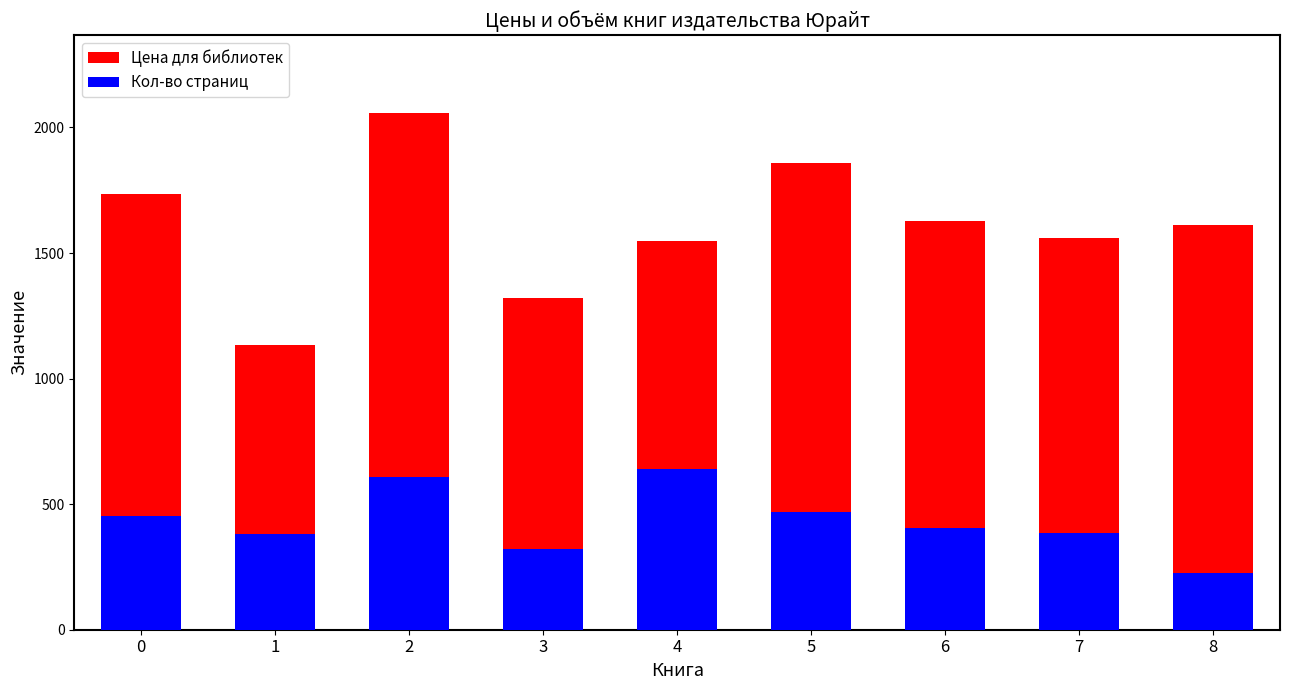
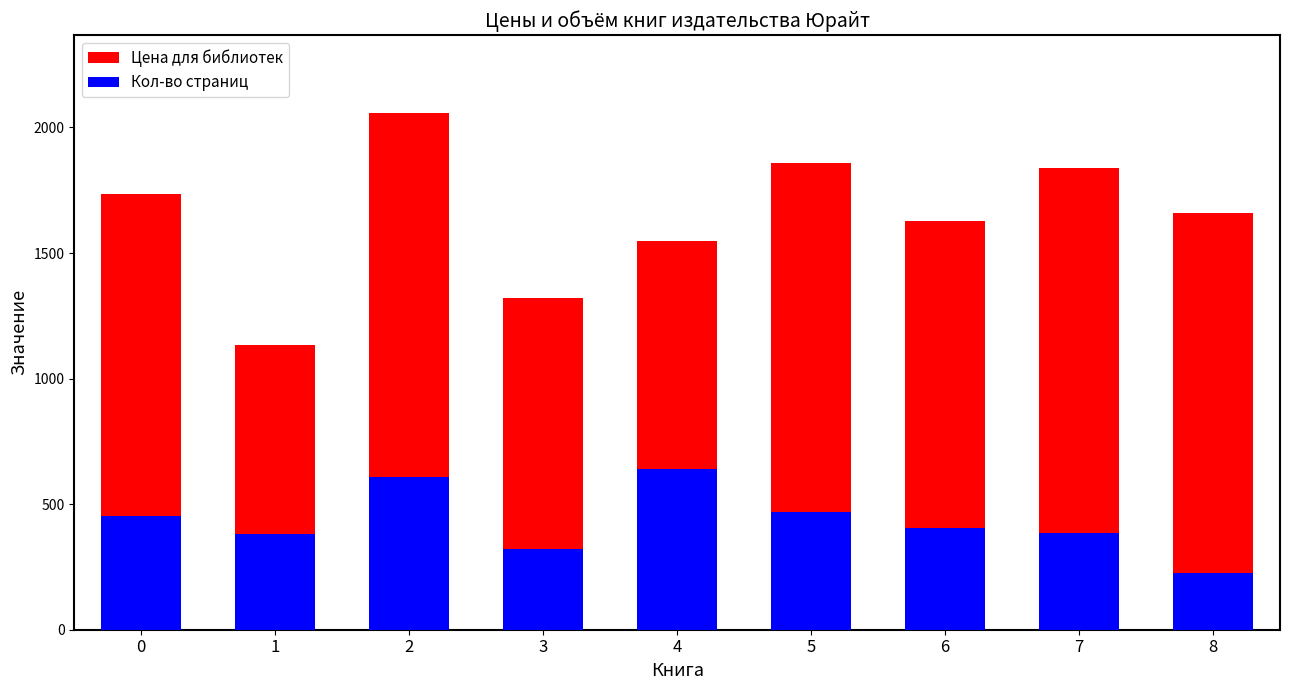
  {
    "Цена для библиотек": {
      "0": 1740,
      "1": 1130,
      "2": 2060,
      "3": 1320,
      "4": 1550,
      "5": 1860,
      "6": 1630,
-     "7": 1560,
-     "8": 1610
+     "7": 1840,
+     "8": 1660
    }
  }
